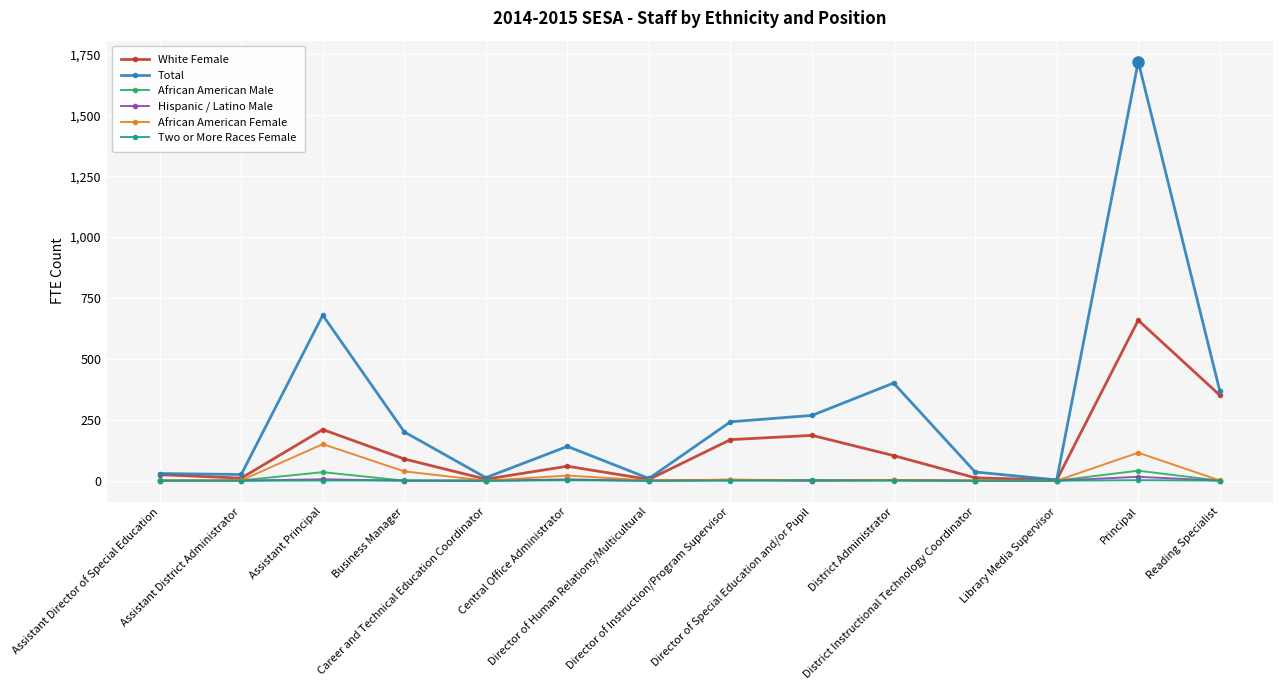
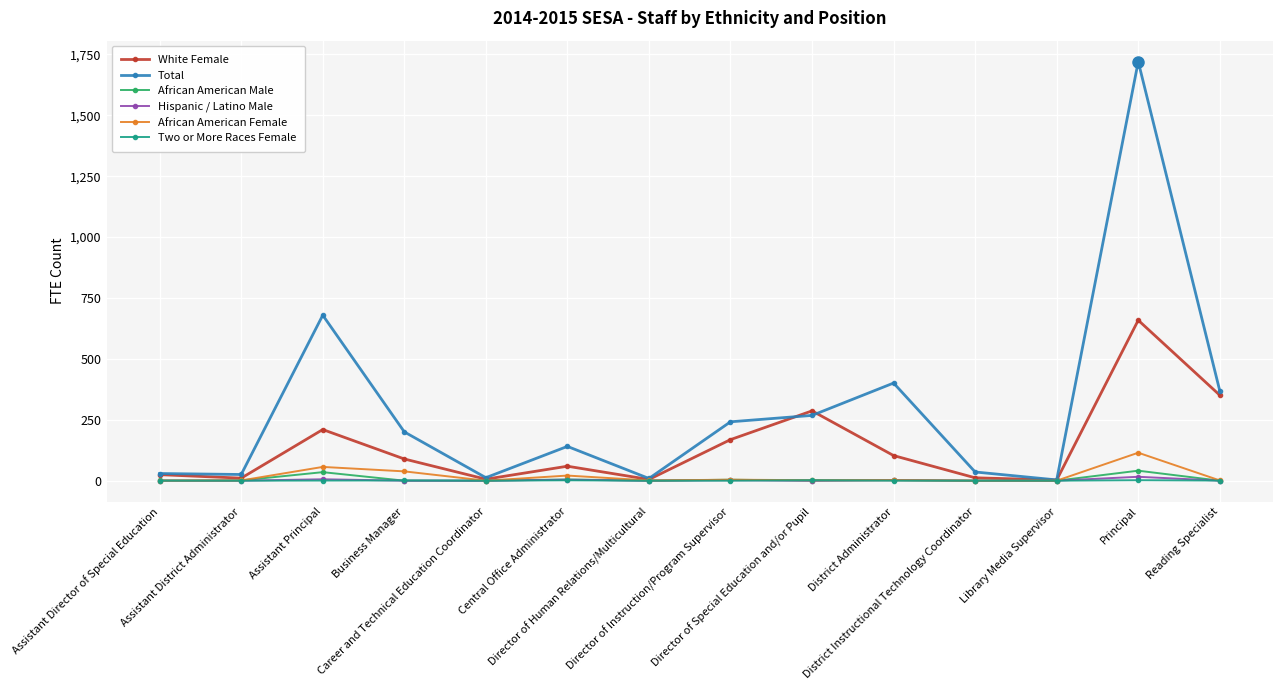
  {
    "White Female": {
      "Assistant Principal": 210,
      "Business Manager": 90,
      "Central Office Administrator": 60,
      "Director of Instruction/Program Supervisor": 170,
-     "Director of Special Education and/or Pupil": 190,
+     "Director of Special Education and/or Pupil": 290,
      "District Administrator": 100,
      "District Instructional Technology Coordinator": 10,
      "Principal": 660,
      "Reading Specialist": 350
    },
    "Hispanic / Latino Male": {
      "Principal": 20
    },
    "African American Female": {
-     "Assistant Principal": 150,
+     "Assistant Principal": 60,
      "Business Manager": 40,
      "Central Office Administrator": 20,
      "Principal": 110
    }
  }
